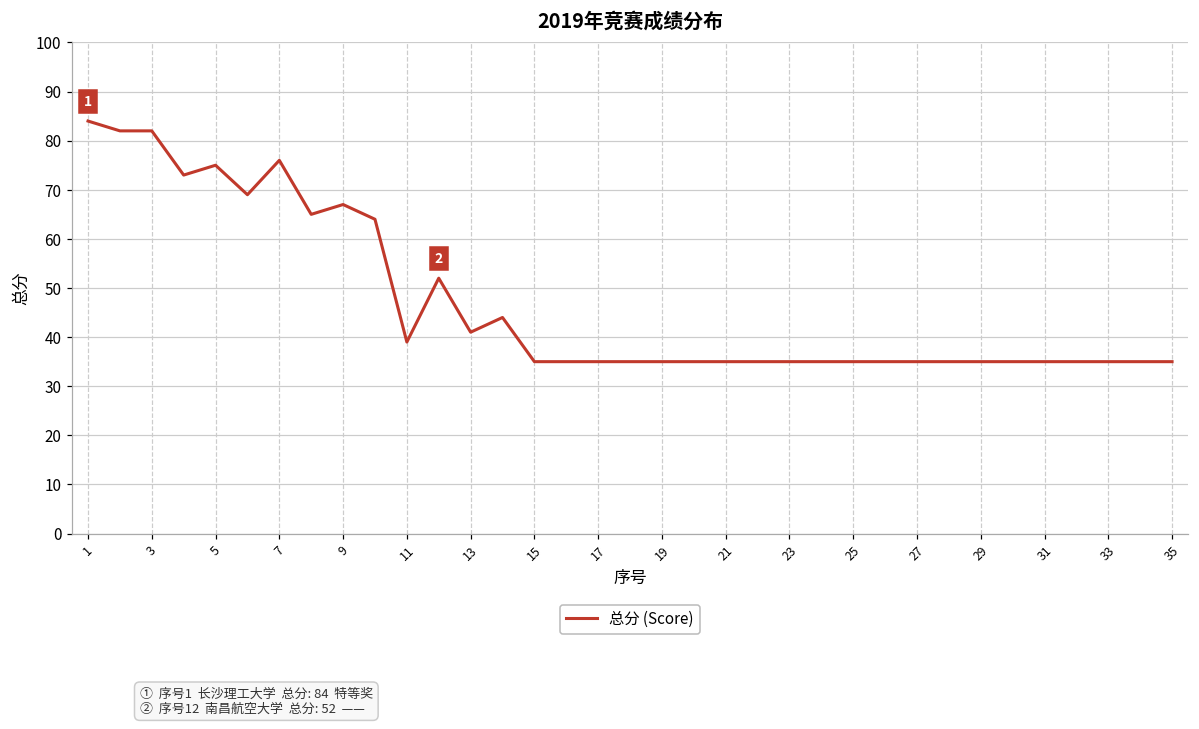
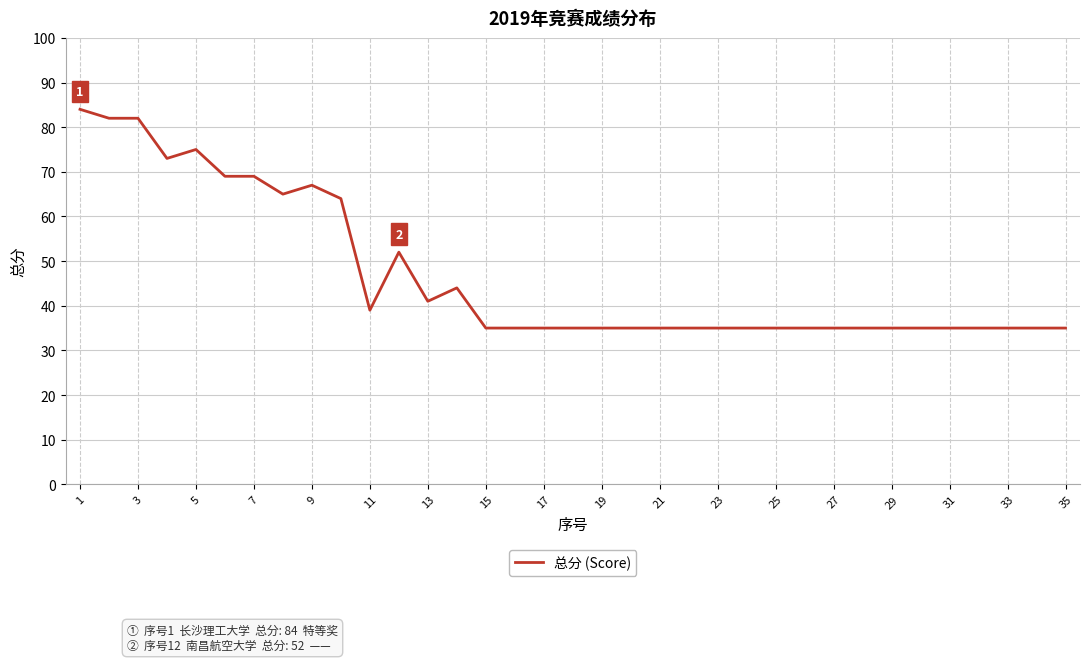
  {
    "3": 82,
    "5": 75,
-   "7": 76,
+   "7": 69,
    "9": 67,
    "11": 39,
    "13": 41,
    "15": 35,
    "17": 35,
    "19": 35,
    "21": 35,
    "23": 35,
    "25": 35,
    "27": 35,
    "29": 35,
    "31": 35,
    "33": 35,
    "35": 35
  }
